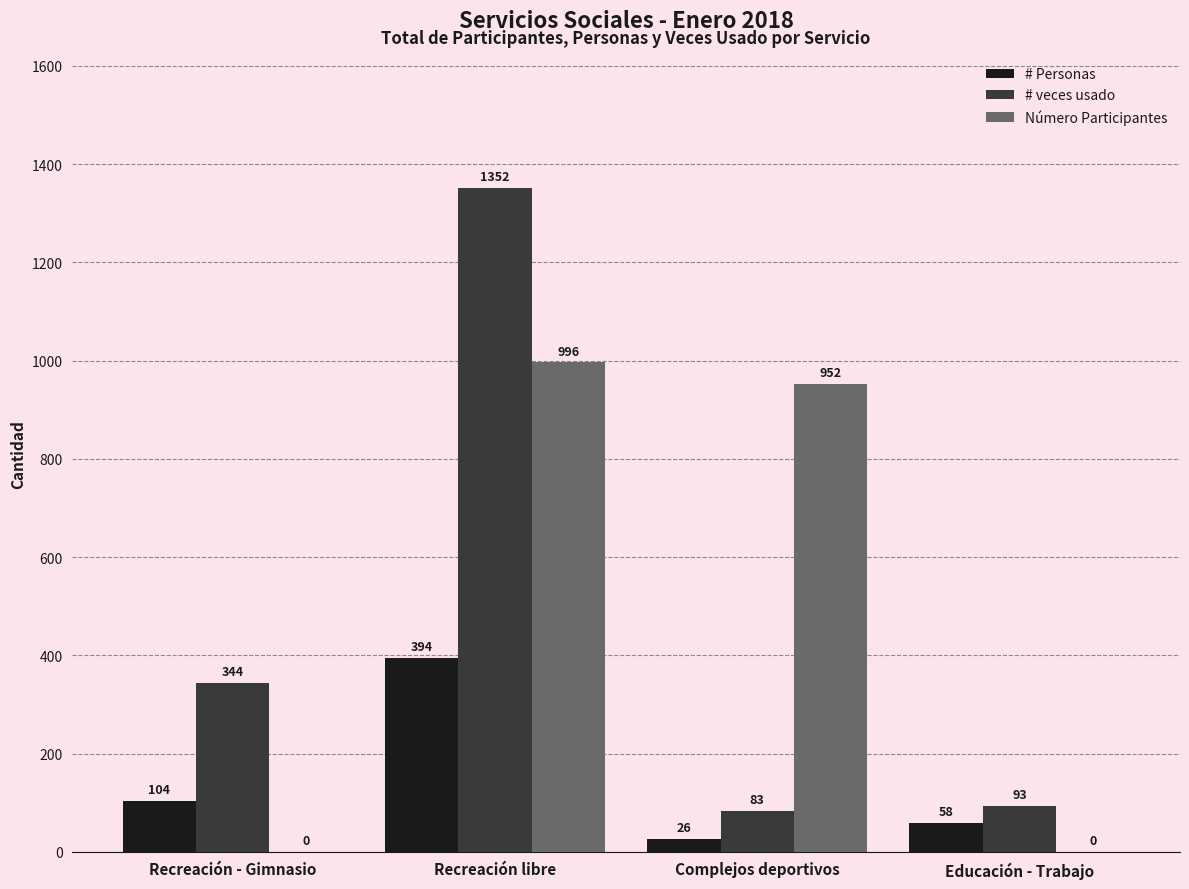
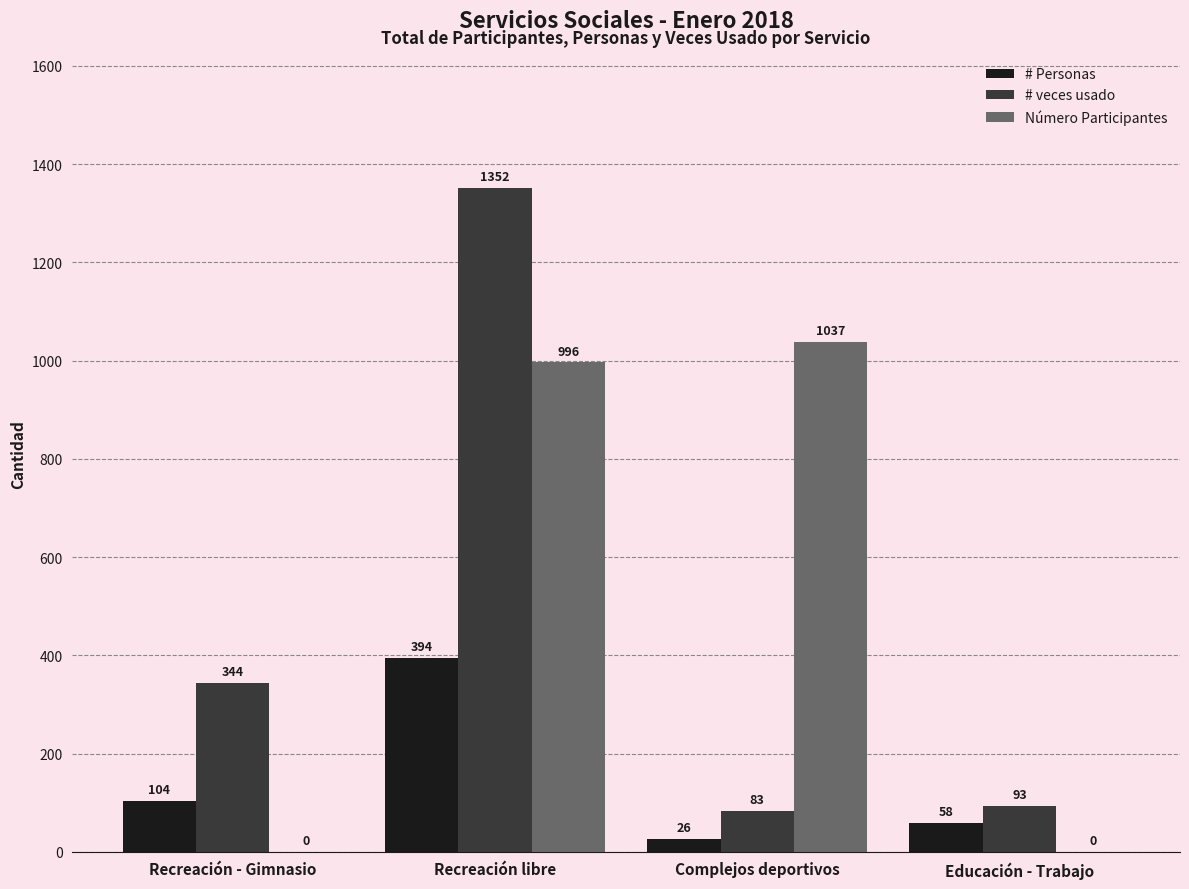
  {
    "Número Participantes": {
      "Recreación - Gimnasio": 0,
      "Recreación libre": 996,
-     "Complejos deportivos": 952,
+     "Complejos deportivos": 1037,
      "Educación - Trabajo": 0
    }
  }
